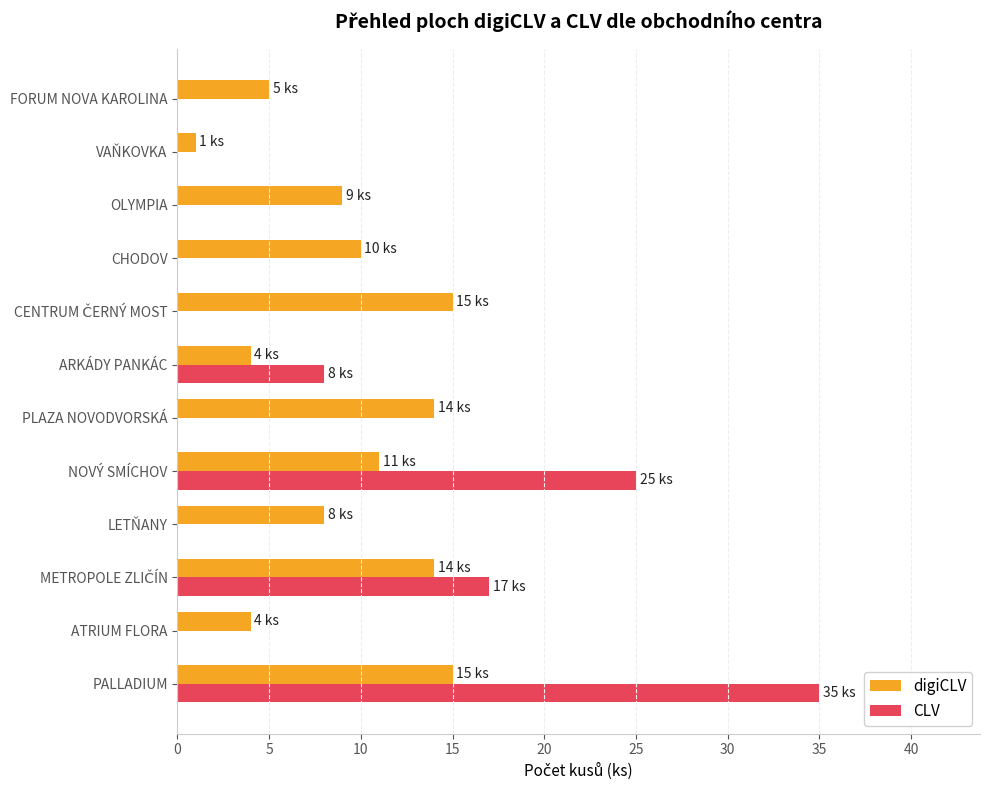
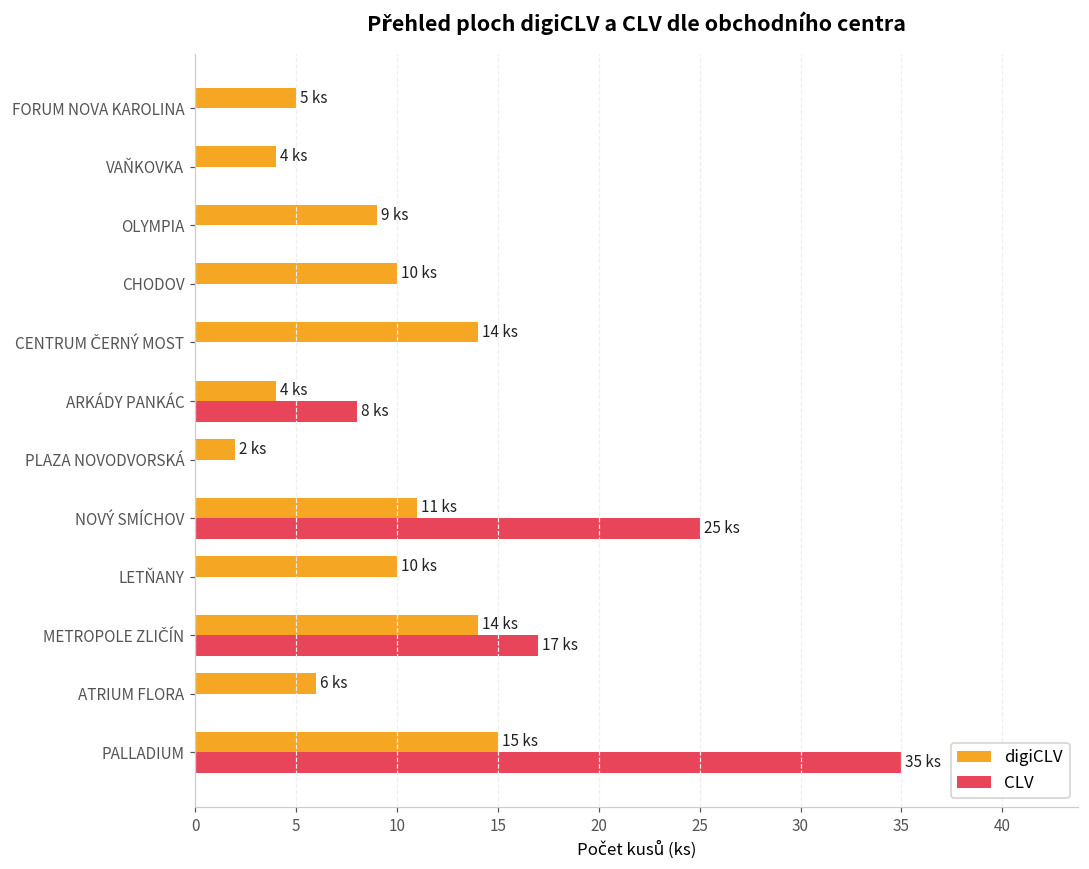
  {
    "digiCLV": {
      "FORUM NOVA KAROLINA": 5,
-     "VAŇKOVKA": 1,
+     "VAŇKOVKA": 4,
      "OLYMPIA": 9,
      "CHODOV": 10,
-     "CENTRUM ČERNÝ MOST": 15,
+     "CENTRUM ČERNÝ MOST": 14,
      "ARKÁDY PANKÁC": 4,
-     "PLAZA NOVODVORSKÁ": 14,
+     "PLAZA NOVODVORSKÁ": 2,
      "NOVÝ SMÍCHOV": 11,
-     "LETŇANY": 8,
+     "LETŇANY": 10,
      "METROPOLE ZLIČÍN": 14,
-     "ATRIUM FLORA": 4,
+     "ATRIUM FLORA": 6,
      "PALLADIUM": 15
    },
    "CLV": {
      "ARKÁDY PANKÁC": 8,
      "NOVÝ SMÍCHOV": 25,
      "METROPOLE ZLIČÍN": 17,
      "PALLADIUM": 35
    }
  }
